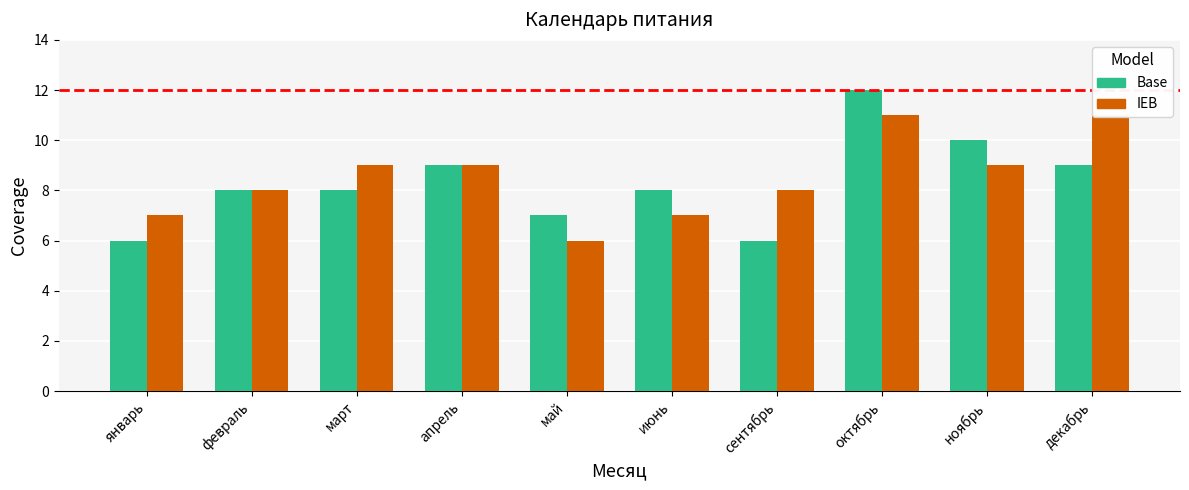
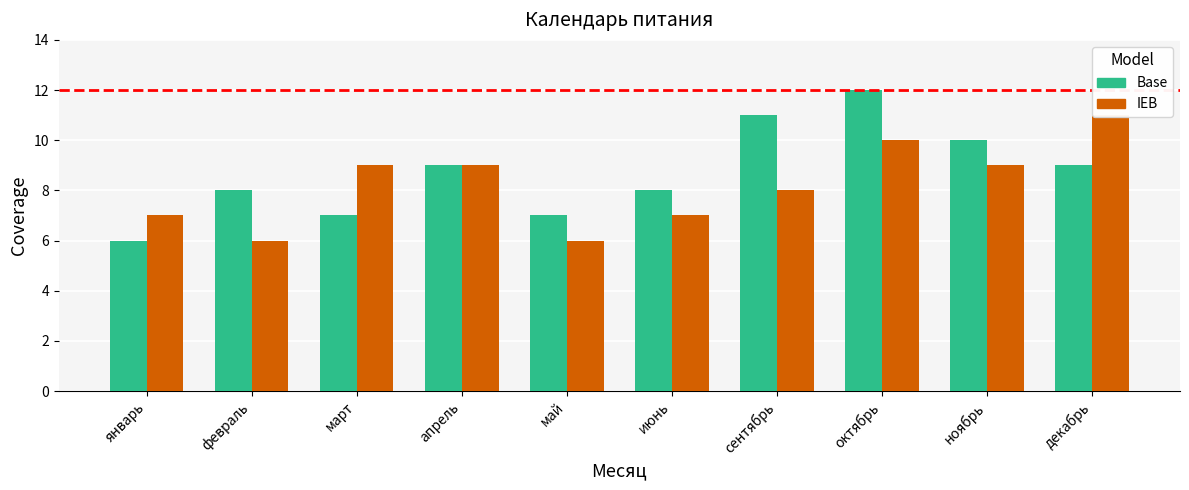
  {
    "Base": {
      "январь": 6,
      "февраль": 8,
-     "март": 8,
+     "март": 7,
      "апрель": 9,
      "май": 7,
      "июнь": 8,
-     "сентябрь": 6,
+     "сентябрь": 11,
      "октябрь": 12,
      "ноябрь": 10,
      "декабрь": 9
    },
    "IEB": {
      "январь": 7,
-     "февраль": 8,
+     "февраль": 6,
      "март": 9,
      "апрель": 9,
      "май": 6,
      "июнь": 7,
      "сентябрь": 8,
-     "октябрь": 11,
+     "октябрь": 10,
      "ноябрь": 9
    }
  }
